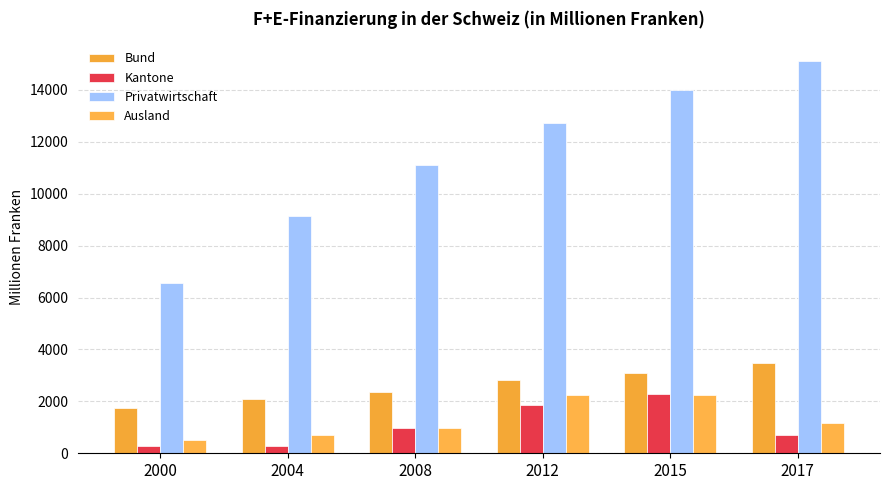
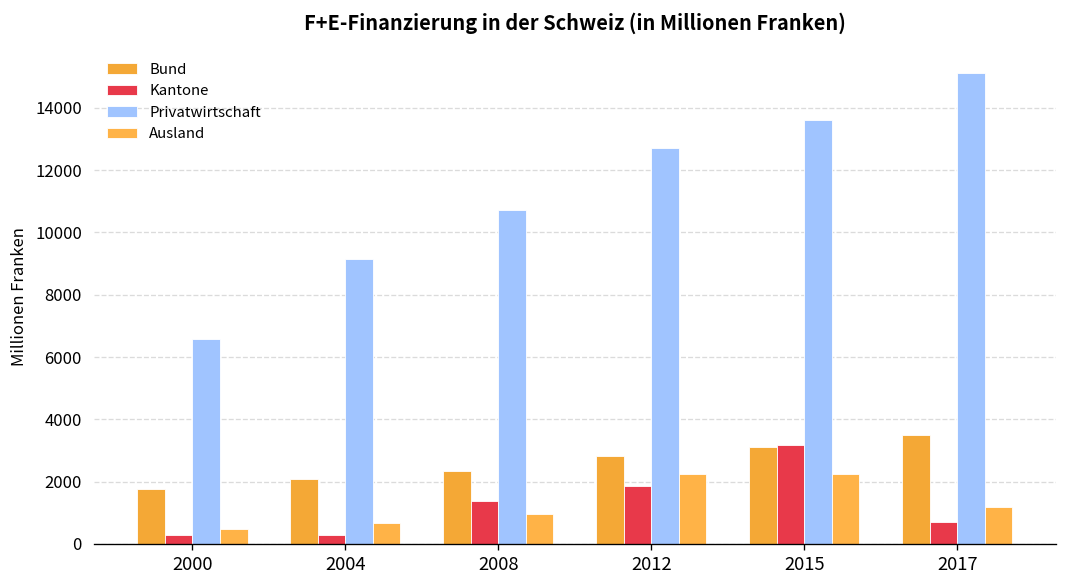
  {
    "Kantone": {
      "2000": 300,
      "2004": 300,
-     "2008": 1000,
+     "2008": 1400,
      "2012": 1900,
-     "2015": 2300,
+     "2015": 3200,
      "2017": 700
    },
    "Privatwirtschaft": {
      "2000": 6600,
      "2004": 9100,
-     "2008": 11100,
+     "2008": 10700,
      "2012": 12700,
-     "2015": 14000,
+     "2015": 13600,
      "2017": 15100
    }
  }
